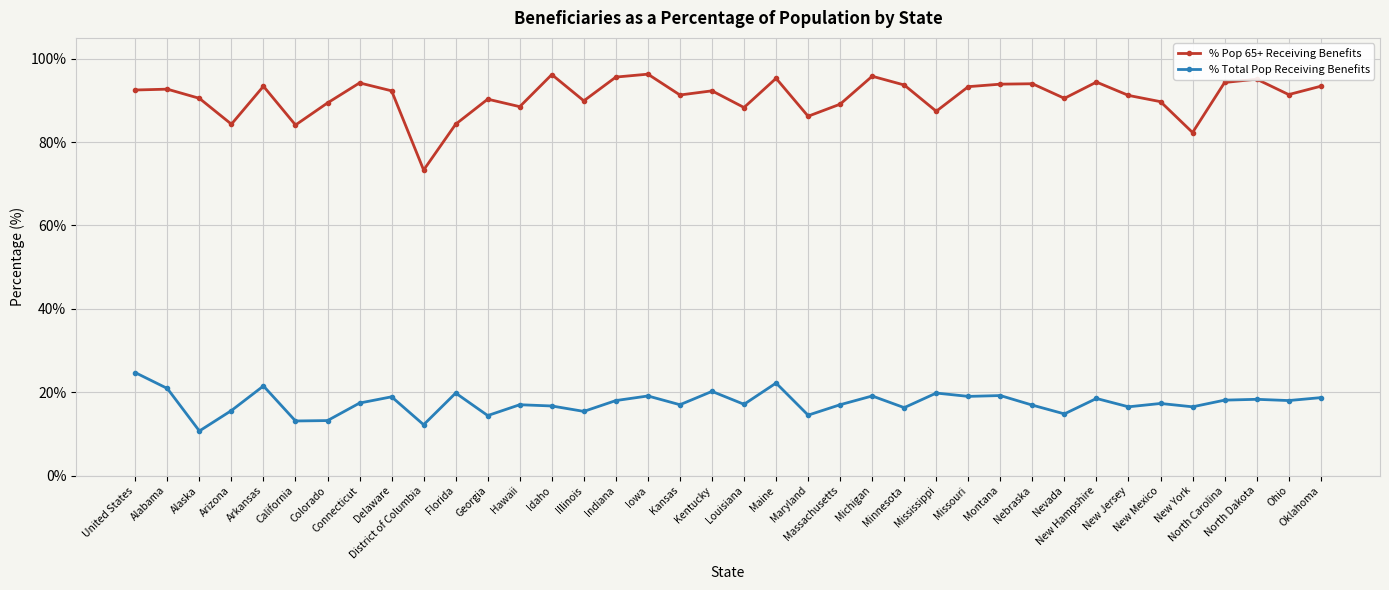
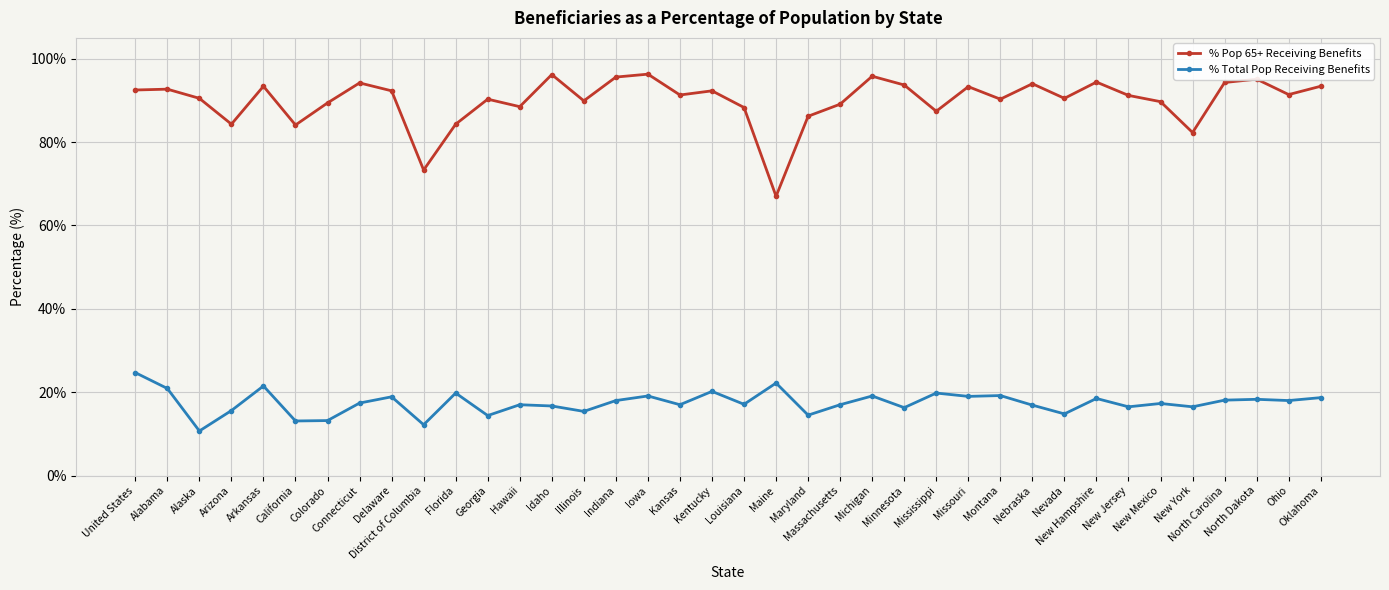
  {
    "% Pop 65+ Receiving Benefits": {
      "United States": "93%",
      "Alabama": "93%",
      "Alaska": "91%",
      "Arizona": "84%",
      "Arkansas": "93%",
      "California": "84%",
      "Colorado": "89%",
      "Connecticut": "94%",
      "Delaware": "92%",
      "District of Columbia": "73%",
      "Florida": "84%",
      "Georgia": "90%",
      "Hawaii": "89%",
      "Idaho": "96%",
      "Illinois": "90%",
      "Indiana": "96%",
      "Iowa": "96%",
      "Kansas": "91%",
      "Kentucky": "92%",
      "Louisiana": "88%",
-     "Maine": "95%",
+     "Maine": "67%",
      "Maryland": "86%",
      "Massachusetts": "89%",
      "Michigan": "96%",
      "Minnesota": "94%",
      "Mississippi": "87%",
      "Missouri": "93%",
-     "Montana": "94%",
+     "Montana": "90%",
      "Nebraska": "94%",
      "Nevada": "91%",
      "New Hampshire": "94%",
      "New Jersey": "91%",
      "New Mexico": "90%",
      "New York": "82%",
      "North Carolina": "94%",
      "Ohio": "91%",
      "Oklahoma": "93%"
    },
    "% Total Pop Receiving Benefits": {
      "United States": "25%",
      "Alabama": "21%",
      "Alaska": "11%",
      "Arizona": "16%",
      "Arkansas": "22%",
      "California": "13%",
      "Colorado": "13%",
      "Connecticut": "17%",
      "Delaware": "19%",
      "District of Columbia": "12%",
      "Florida": "20%",
      "Georgia": "14%",
      "Hawaii": "17%",
      "Idaho": "17%",
      "Illinois": "15%",
      "Indiana": "18%",
      "Iowa": "19%",
      "Kansas": "17%",
      "Kentucky": "20%",
      "Louisiana": "17%",
      "Maine": "22%",
      "Maryland": "15%",
      "Massachusetts": "17%",
      "Michigan": "19%",
      "Minnesota": "16%",
      "Mississippi": "20%",
      "Missouri": "19%",
      "Montana": "19%",
      "Nebraska": "17%",
      "Nevada": "15%",
      "New Hampshire": "19%",
      "New Jersey": "17%",
      "New Mexico": "17%",
      "New York": "17%",
      "North Carolina": "18%",
      "North Dakota": "18%",
      "Ohio": "18%",
      "Oklahoma": "19%"
    }
  }
